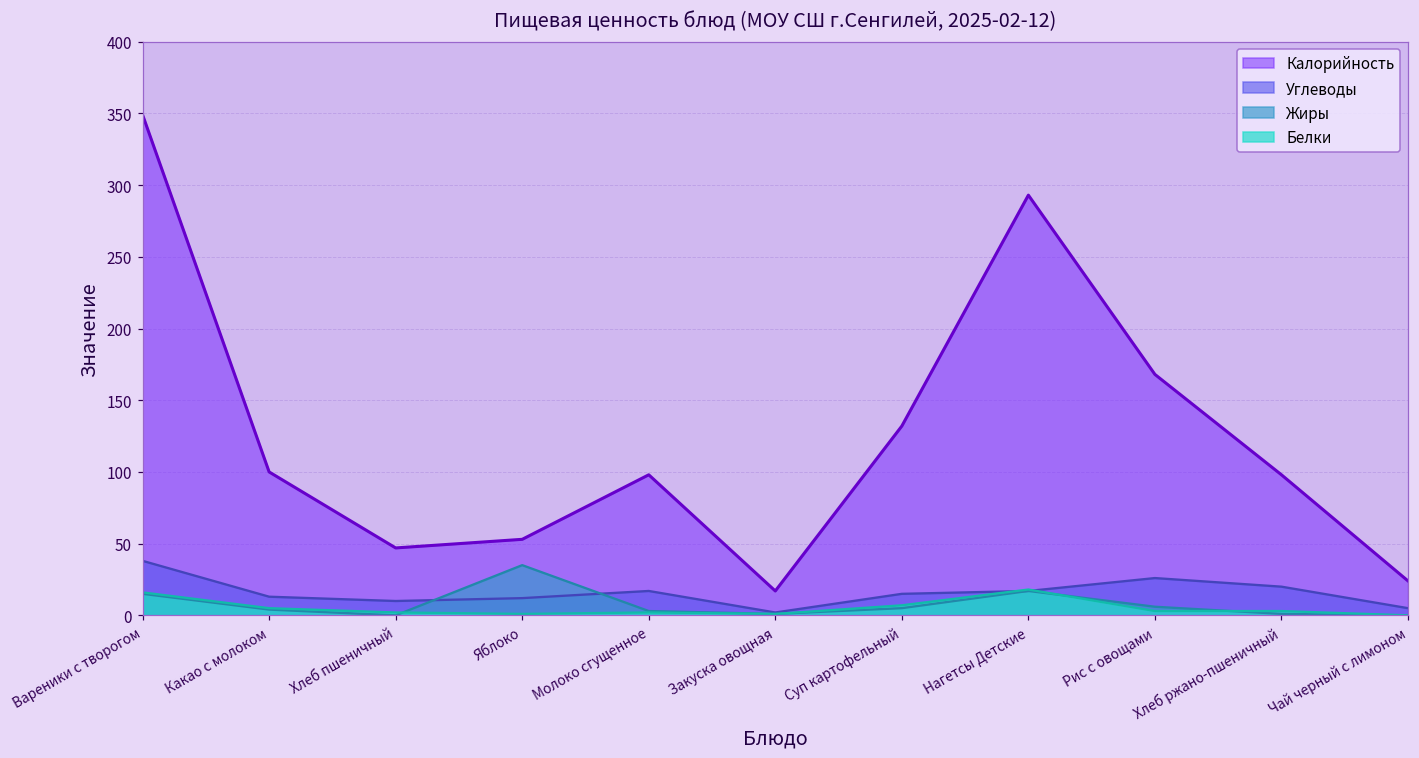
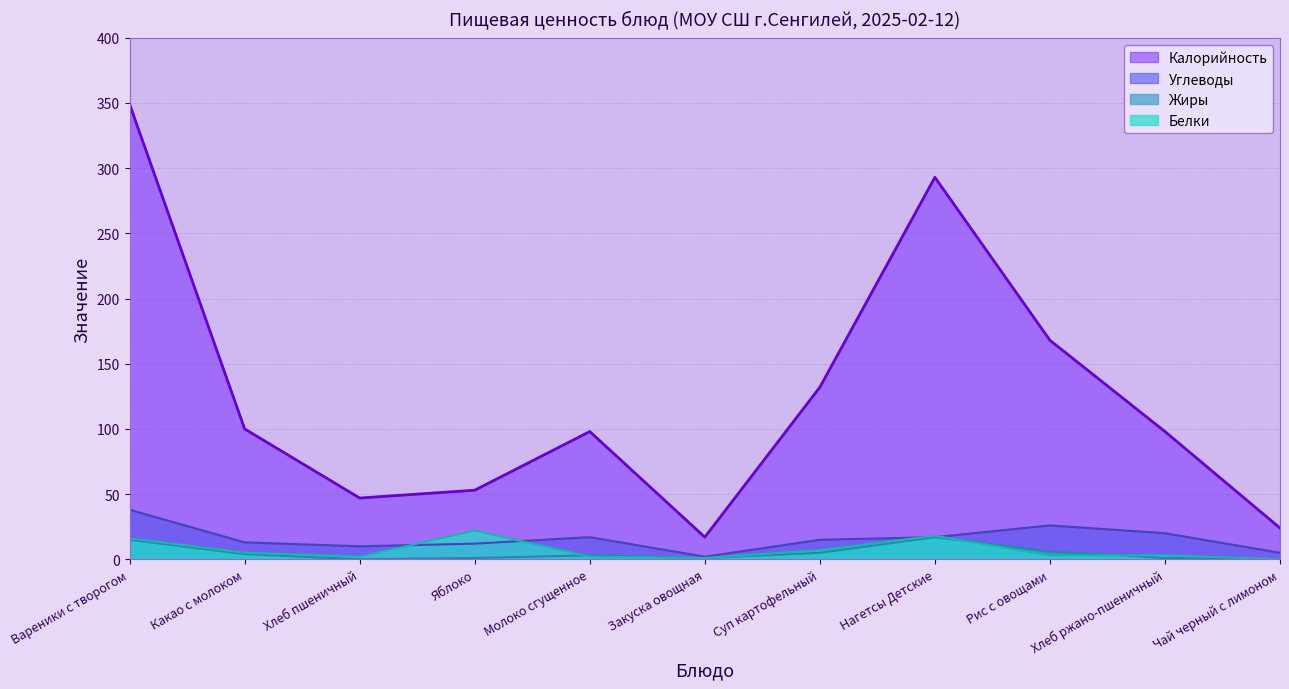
  {
    "Жиры": {
      "Хлеб пшеничный": 0,
-     "Яблоко": 35,
+     "Яблоко": 1,
      "Суп картофельный": 5,
      "Рис с овощами": 6,
      "Хлеб ржано-пшеничный": 1
    },
    "Белки": {
      "Хлеб пшеничный": 2,
-     "Яблоко": 1,
+     "Яблоко": 22,
      "Суп картофельный": 7,
      "Рис с овощами": 3,
      "Хлеб ржано-пшеничный": 3
    }
  }
